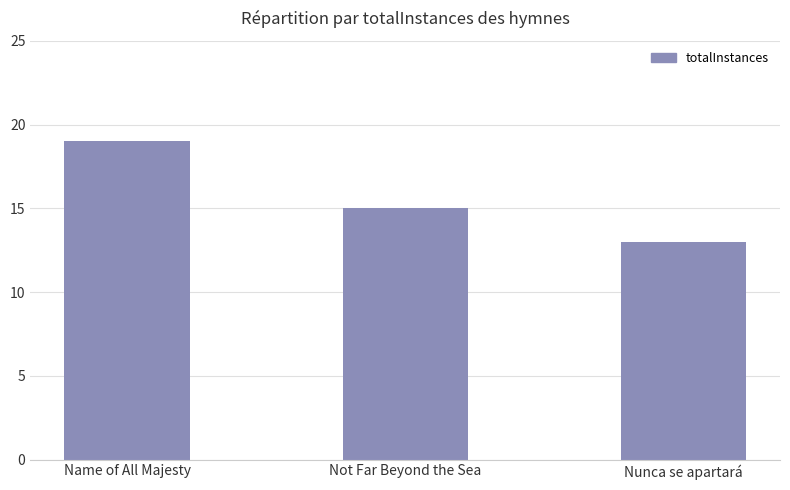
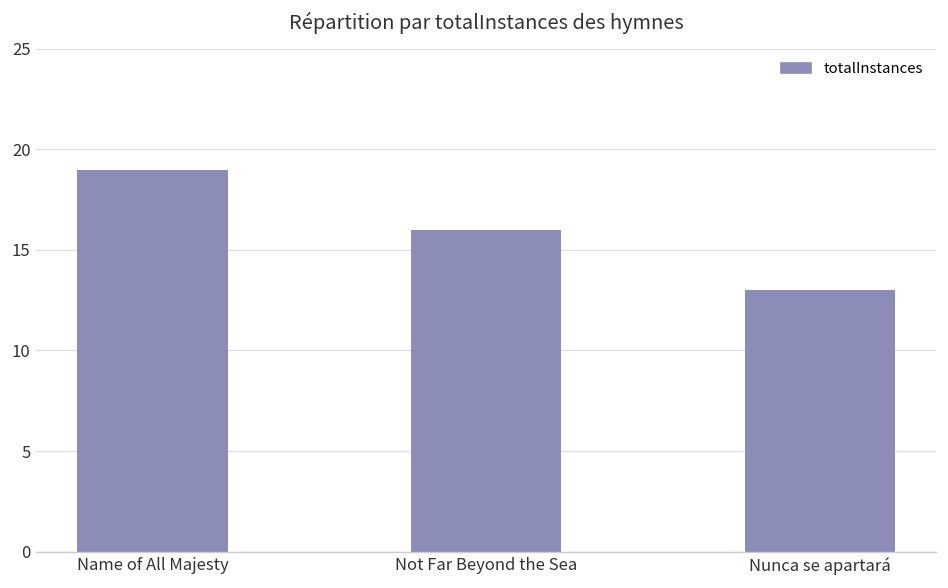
  {
    "Name of All Majesty": 19,
-   "Not Far Beyond the Sea": 15,
+   "Not Far Beyond the Sea": 16,
    "Nunca se apartará": 13
  }
